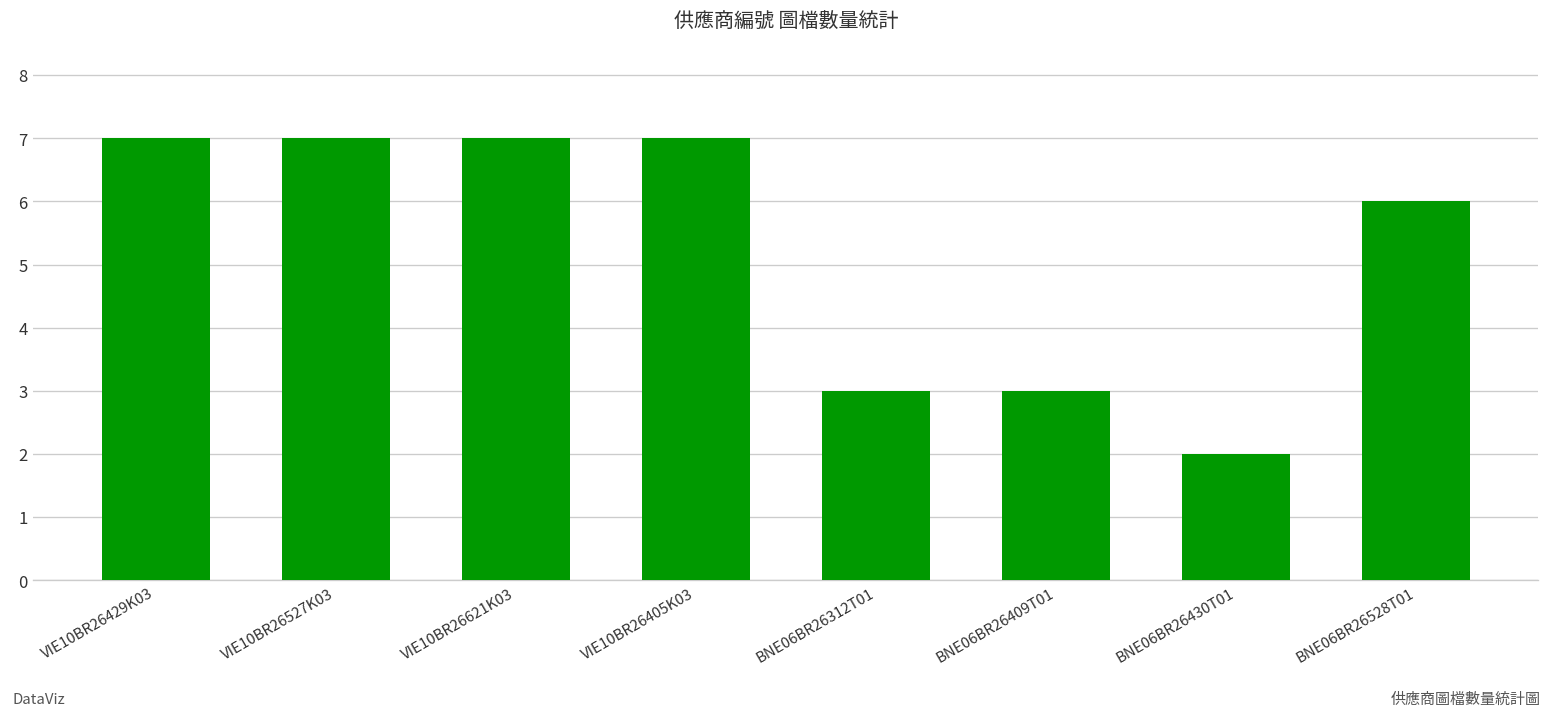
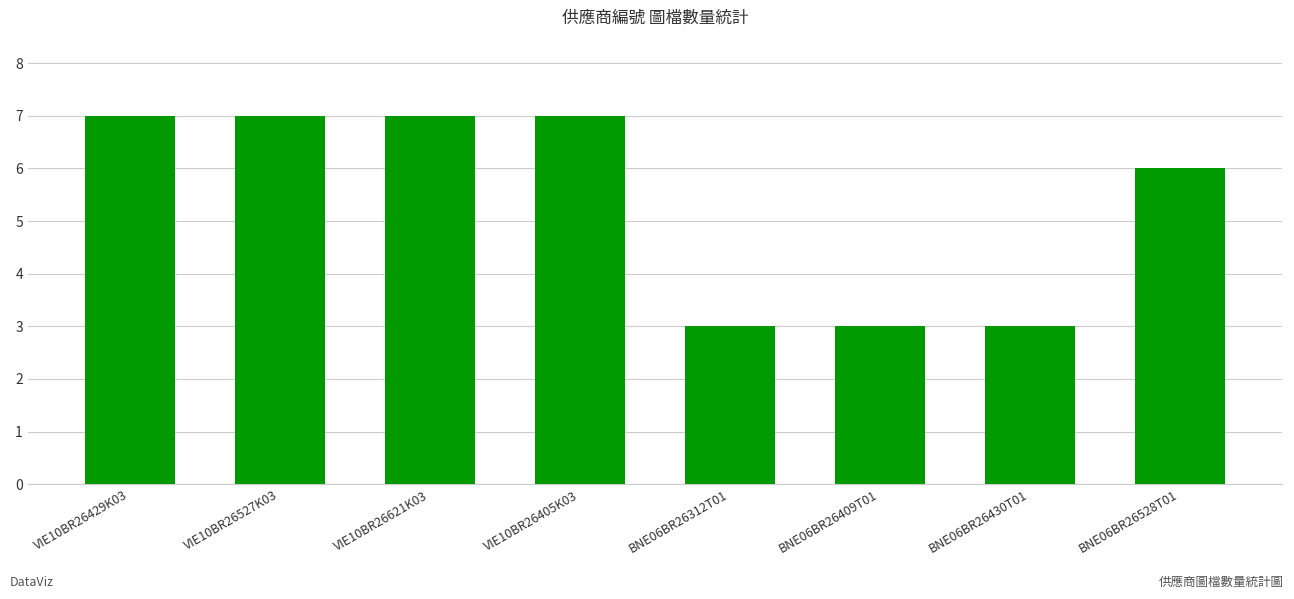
  {
    "VIE10BR26429K03": 7,
    "VIE10BR26527K03": 7,
    "VIE10BR26621K03": 7,
    "VIE10BR26405K03": 7,
    "BNE06BR26312T01": 3,
    "BNE06BR26409T01": 3,
-   "BNE06BR26430T01": 2,
+   "BNE06BR26430T01": 3,
    "BNE06BR26528T01": 6
  }
